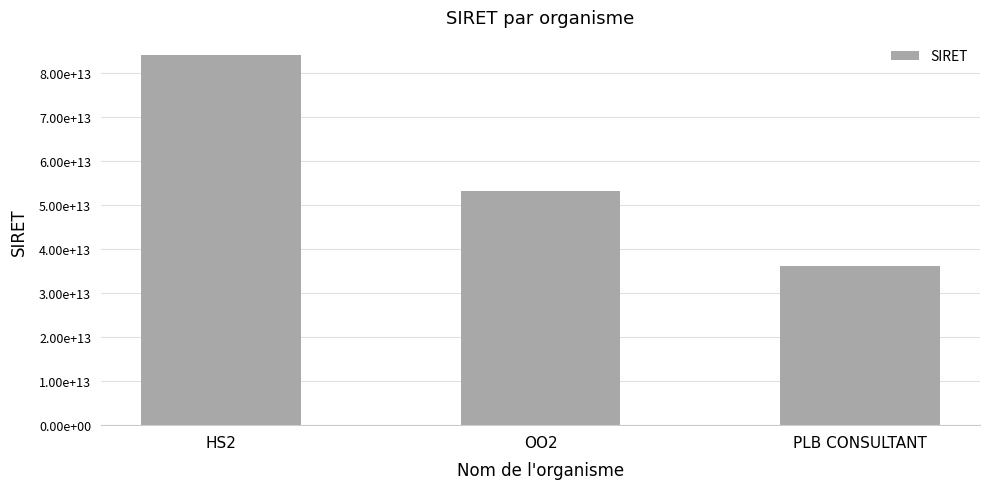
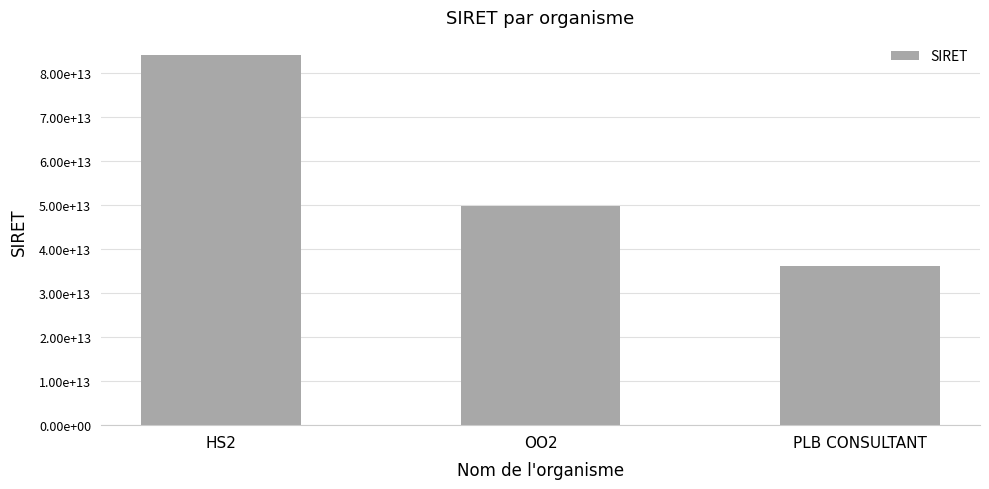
  {
    "HS2": 84000000000000,
-   "OO2": 53000000000000,
+   "OO2": 50000000000000,
    "PLB CONSULTANT": 36000000000000
  }
